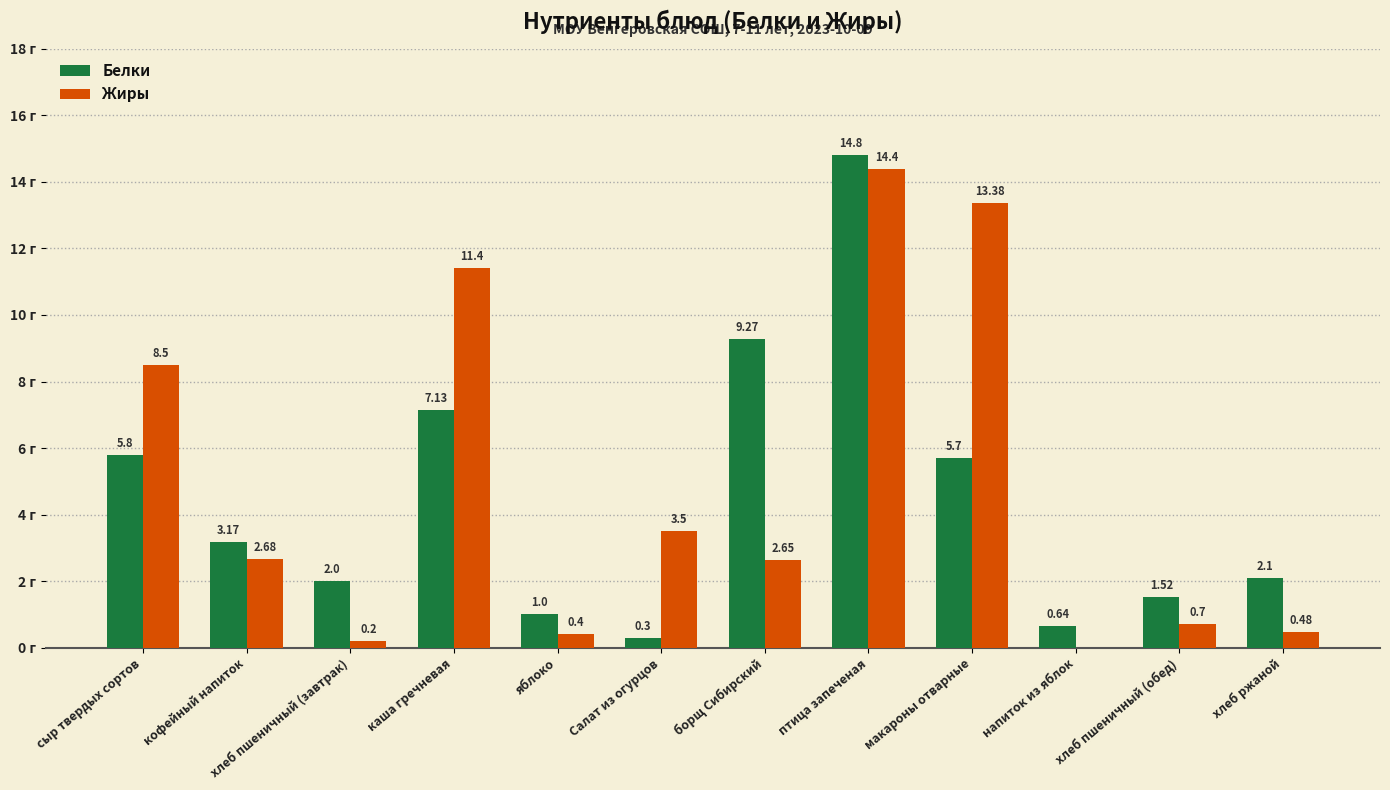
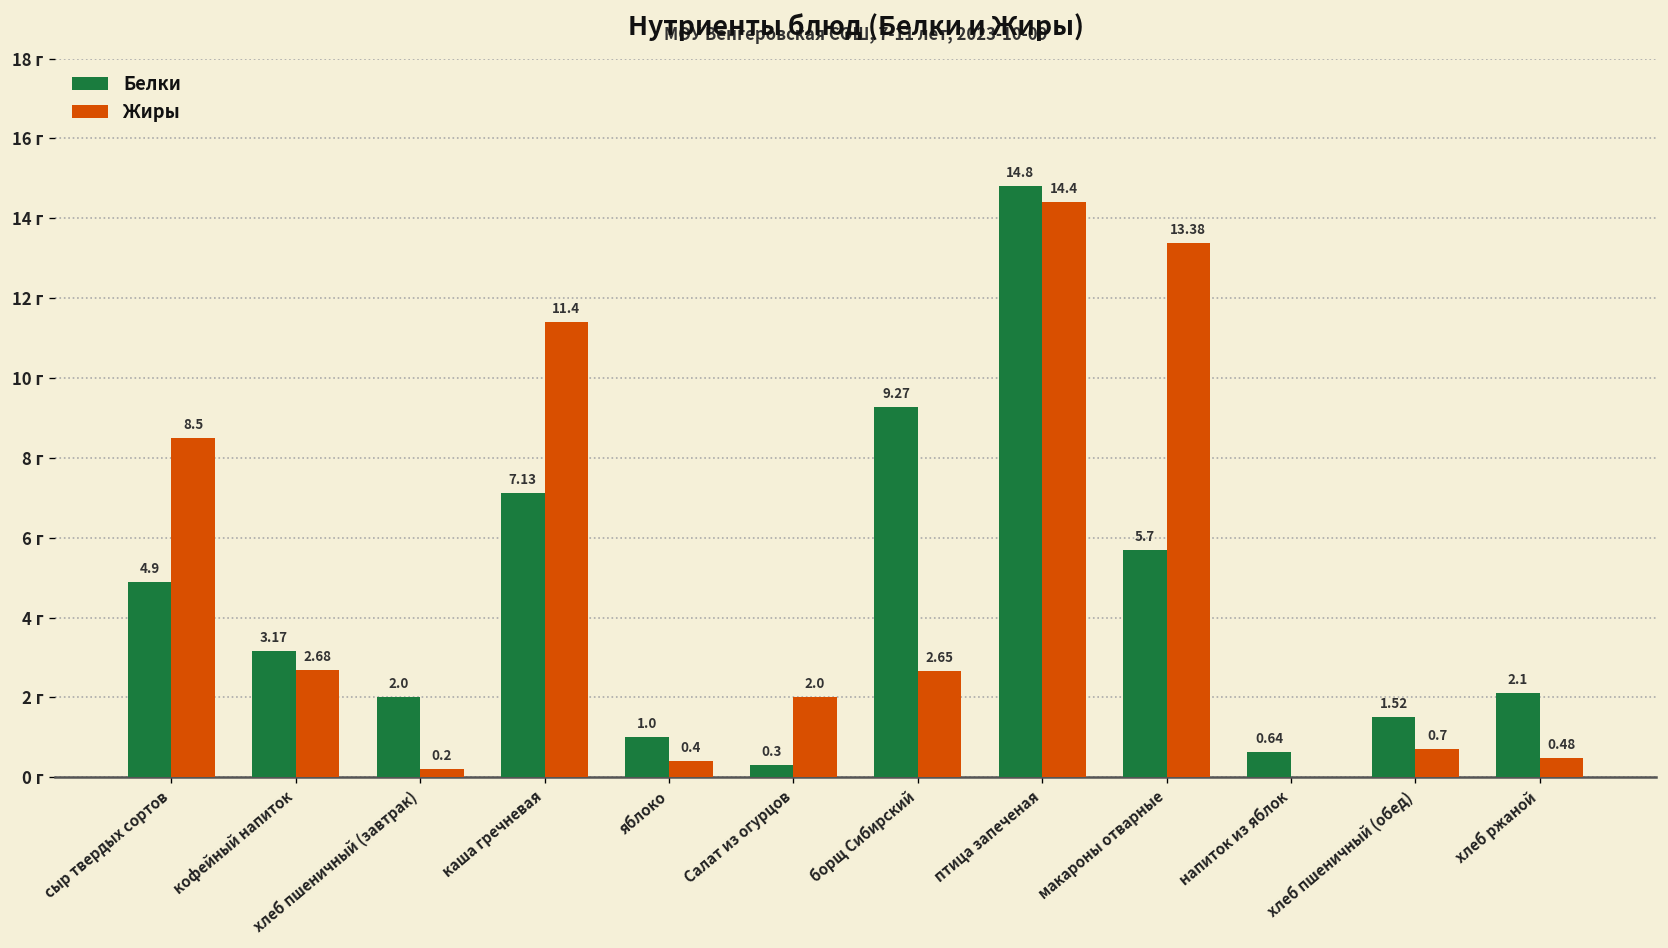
  {
    "Белки": {
-     "сыр твердых сортов": 5.8,
+     "сыр твердых сортов": 4.9,
      "кофейный напиток": 3.17,
      "хлеб пшеничный (завтрак)": 2.0,
      "каша гречневая": 7.13,
      "яблоко": 1.0,
      "Салат из огурцов": 0.3,
      "борщ Сибирский": 9.27,
      "птица запеченая": 14.8,
      "макароны отварные": 5.7,
      "напиток из яблок": 0.64,
      "хлеб пшеничный (обед)": 1.52,
      "хлеб ржаной": 2.1
    },
    "Жиры": {
      "сыр твердых сортов": 8.5,
      "кофейный напиток": 2.68,
      "хлеб пшеничный (завтрак)": 0.2,
      "каша гречневая": 11.4,
      "яблоко": 0.4,
-     "Салат из огурцов": 3.5,
+     "Салат из огурцов": 2.0,
      "борщ Сибирский": 2.65,
      "птица запеченая": 14.4,
      "макароны отварные": 13.38,
      "хлеб пшеничный (обед)": 0.7,
      "хлеб ржаной": 0.48
    }
  }
